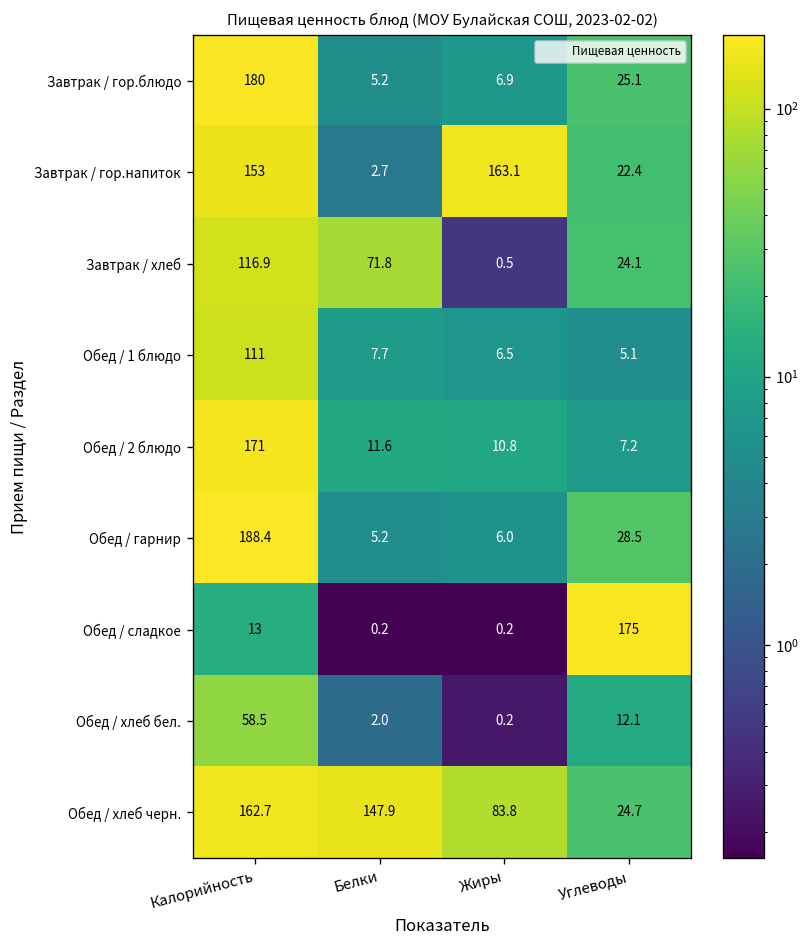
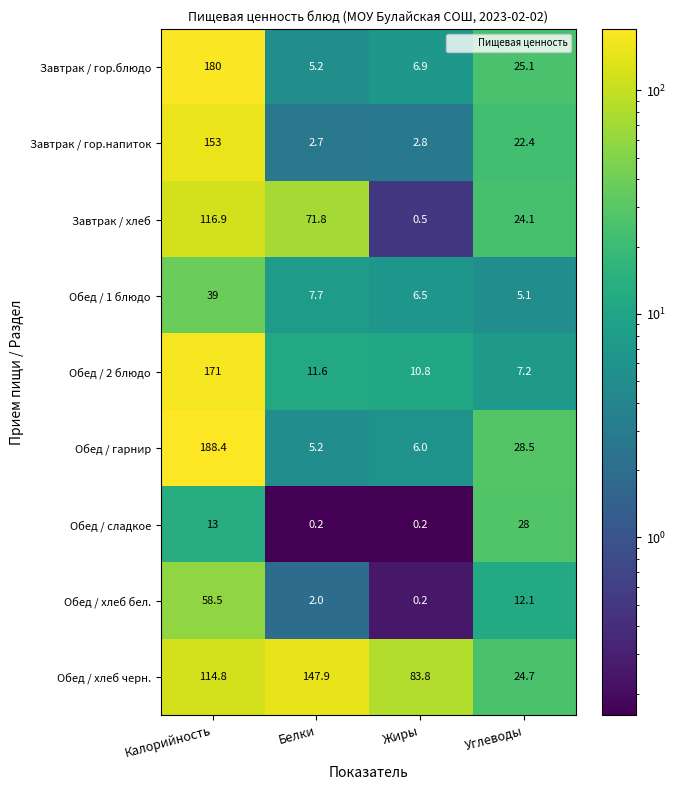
  {
    "Завтрак / гор.блюдо": {
      "Калорийность": 180,
      "Белки": 5.2,
      "Жиры": 6.9,
      "Углеводы": 25.1
    },
    "Завтрак / гор.напиток": {
      "Калорийность": 153,
      "Белки": 2.7,
-     "Жиры": 163.1,
+     "Жиры": 2.8,
      "Углеводы": 22.4
    },
    "Завтрак / хлеб": {
      "Калорийность": 116.9,
      "Белки": 71.8,
      "Жиры": 0.5,
      "Углеводы": 24.1
    },
    "Обед / 1 блюдо": {
-     "Калорийность": 111,
+     "Калорийность": 39,
      "Белки": 7.7,
      "Жиры": 6.5,
      "Углеводы": 5.1
    },
    "Обед / 2 блюдо": {
      "Калорийность": 171,
      "Белки": 11.6,
      "Жиры": 10.8,
      "Углеводы": 7.2
    },
    "Обед / гарнир": {
      "Калорийность": 188.4,
      "Белки": 5.2,
      "Жиры": 6.0,
      "Углеводы": 28.5
    },
    "Обед / сладкое": {
      "Калорийность": 13,
      "Белки": 0.2,
      "Жиры": 0.2,
-     "Углеводы": 175
+     "Углеводы": 28
    },
    "Обед / хлеб бел.": {
      "Калорийность": 58.5,
      "Белки": 2.0,
      "Жиры": 0.2,
      "Углеводы": 12.1
    },
    "Обед / хлеб черн.": {
-     "Калорийность": 162.7,
+     "Калорийность": 114.8,
      "Белки": 147.9,
      "Жиры": 83.8,
      "Углеводы": 24.7
    }
  }
